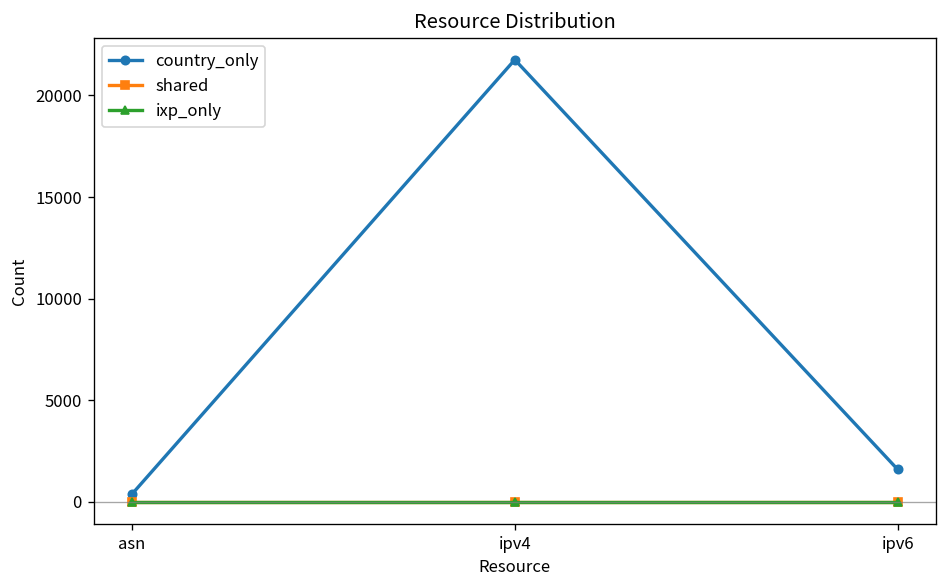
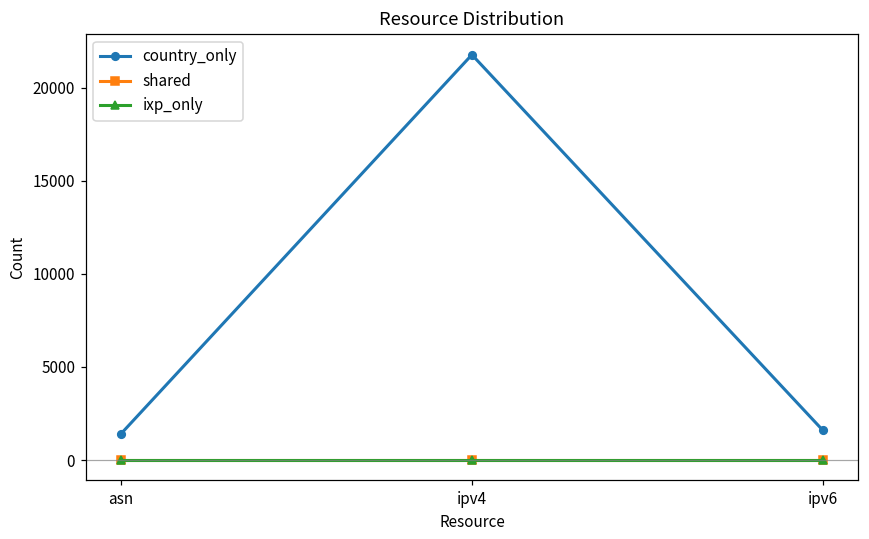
  {
    "country_only": {
-     "asn": 400,
+     "asn": 1400,
      "ipv4": 21800,
      "ipv6": 1600
    },
    "ixp_only": {
      "asn": 0,
      "ipv4": 0,
      "ipv6": 0
    }
  }
